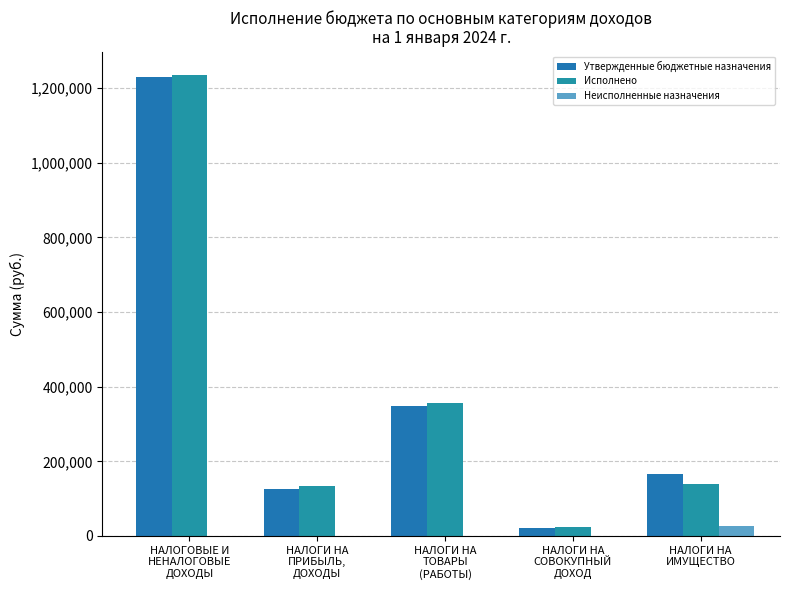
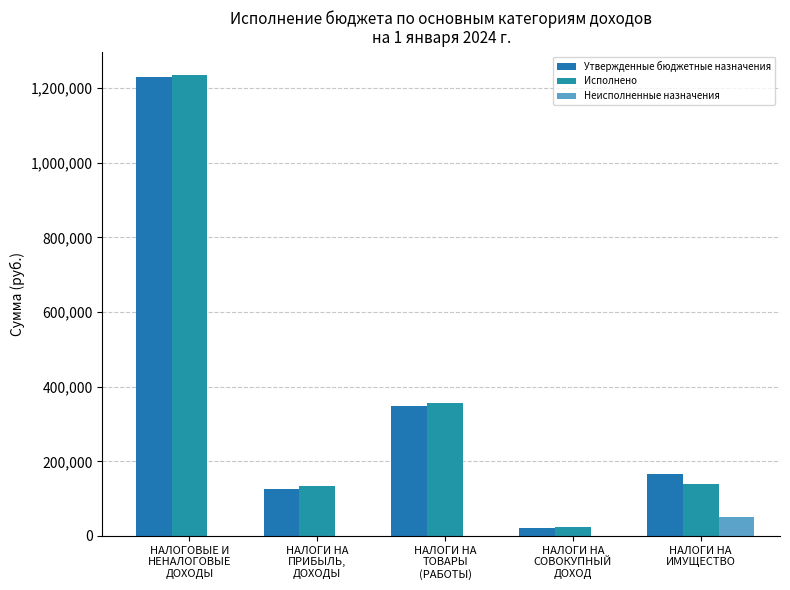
  {
    "Неисполненные назначения": {
      "НАЛОГОВЫЕ И НЕНАЛОГОВЫЕ ДОХОДЫ": "0",
      "НАЛОГИ НА ПРИБЫЛЬ, ДОХОДЫ": "0",
      "НАЛОГИ НА ТОВАРЫ (РАБОТЫ)": "0",
      "НАЛОГИ НА СОВОКУПНЫЙ ДОХОД": "0",
-     "НАЛОГИ НА ИМУЩЕСТВО": "30,000"
+     "НАЛОГИ НА ИМУЩЕСТВО": "50,000"
    }
  }
